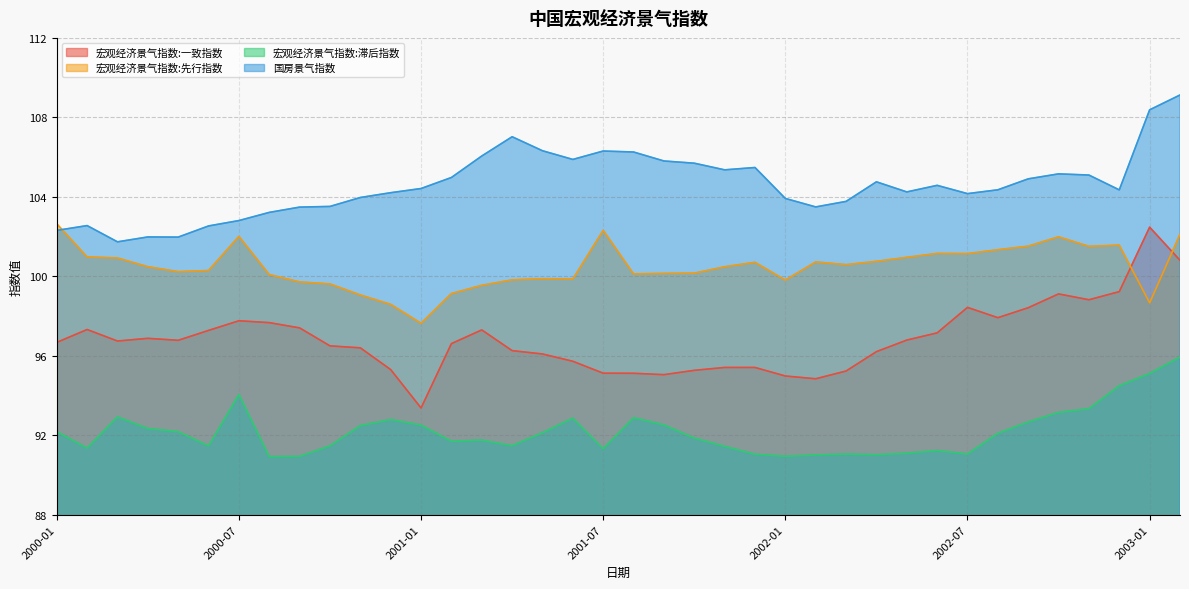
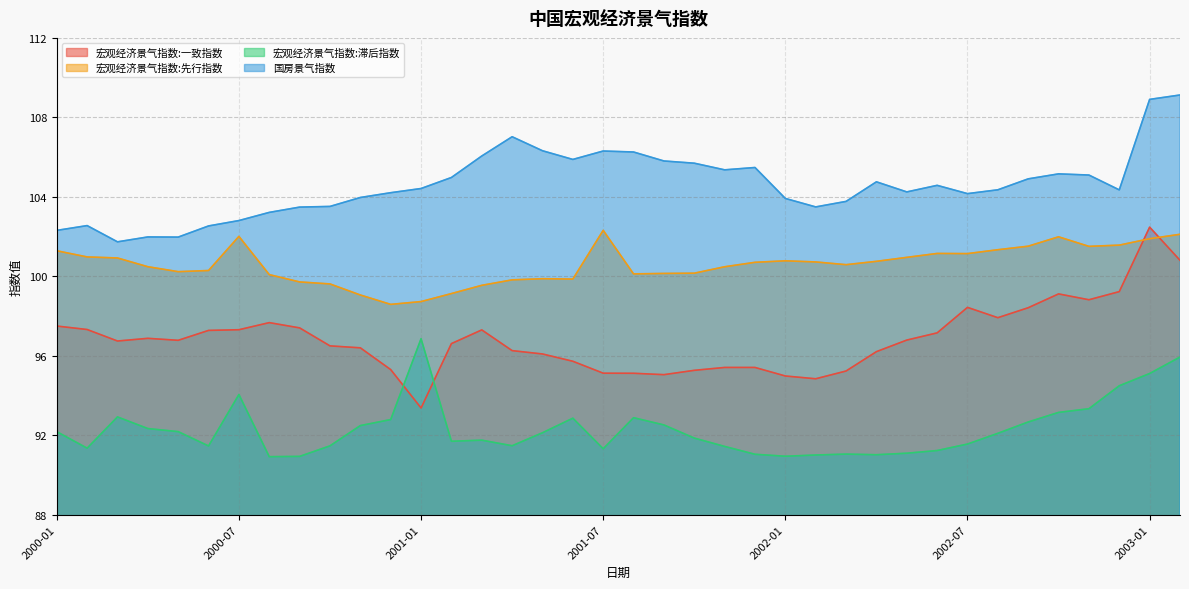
  {
    "宏观经济景气指数:一致指数": {
-     "2000-01": 96.7,
-     "2000-07": 97.8,
+     "2000-01": 97.5,
+     "2000-07": 97.3,
      "2001-01": 93.4,
      "2001-07": 95.1,
      "2002-01": 95.0,
      "2002-07": 98.4,
      "2003-01": 102.5
    },
    "宏观经济景气指数:先行指数": {
-     "2000-01": 102.6,
+     "2000-01": 101.3,
      "2000-07": 102.0,
-     "2001-01": 97.6,
+     "2001-01": 98.7,
      "2001-07": 102.3,
-     "2002-01": 99.8,
+     "2002-01": 100.8,
      "2002-07": 101.1,
-     "2003-01": 98.7
+     "2003-01": 101.9
    },
    "宏观经济景气指数:滞后指数": {
      "2000-01": 92.2,
      "2000-07": 94.1,
-     "2001-01": 92.5,
+     "2001-01": 96.9,
      "2001-07": 91.3,
      "2002-01": 90.9,
-     "2002-07": 91.1,
+     "2002-07": 91.6,
      "2003-01": 95.1
    },
    "国房景气指数": {
      "2000-01": 102.3,
      "2000-07": 102.8,
      "2001-01": 104.4,
      "2001-07": 106.3,
      "2002-01": 103.9,
      "2002-07": 104.2,
-     "2003-01": 108.4
+     "2003-01": 108.9
    }
  }
